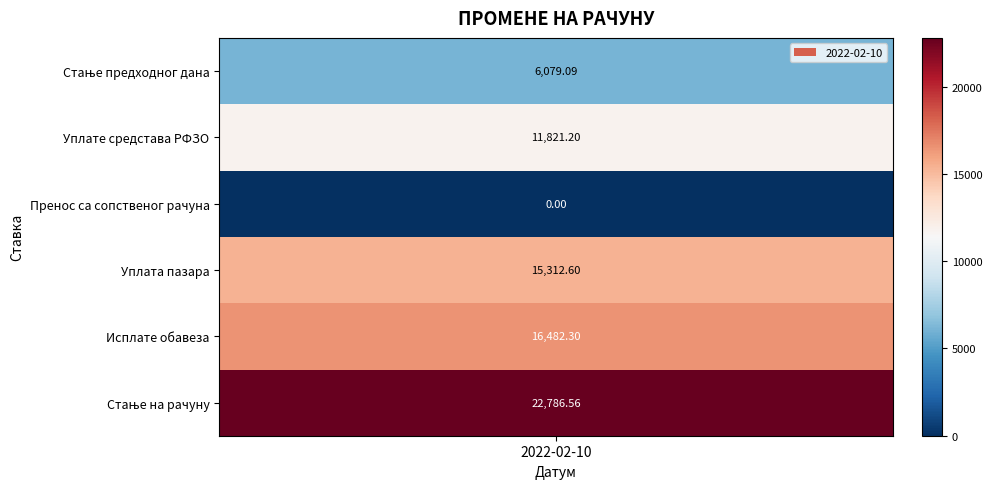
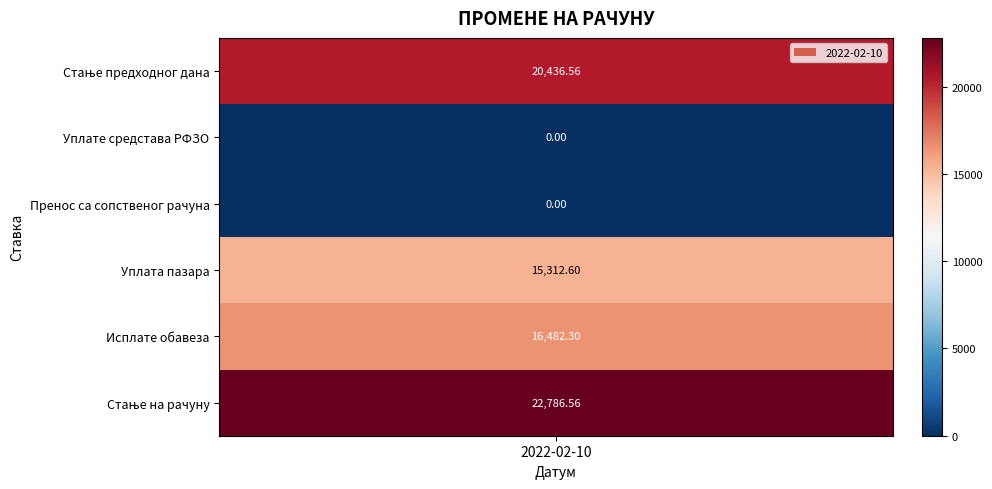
  {
    "Стање предходног дана": {
-     "2022-02-10": "6,079.09"
+     "2022-02-10": "20,436.56"
    },
    "Уплате средстава РФЗО": {
-     "2022-02-10": "11,821.20"
+     "2022-02-10": "0.00"
    },
    "Пренос са сопственог рачуна": {
      "2022-02-10": "0.00"
    },
    "Уплата пазара": {
      "2022-02-10": "15,312.60"
    },
    "Исплате обавеза": {
      "2022-02-10": "16,482.30"
    },
    "Стање на рачуну": {
      "2022-02-10": "22,786.56"
    }
  }
